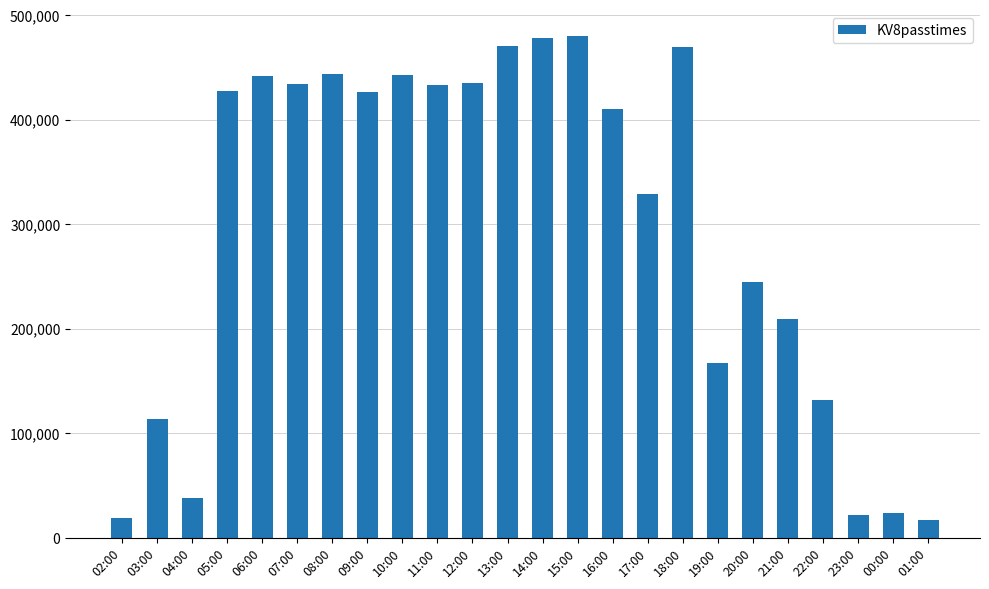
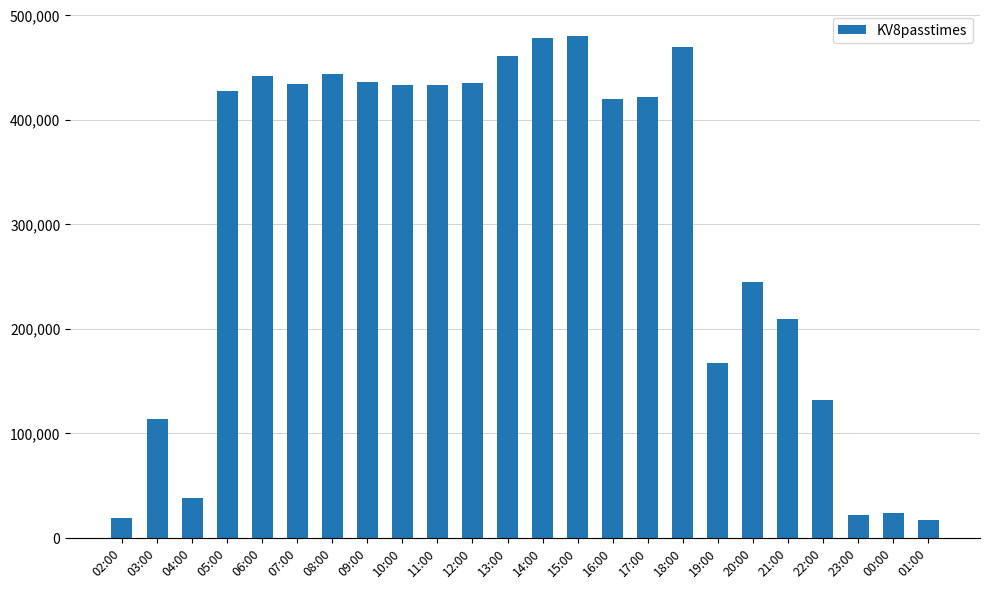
  {
    "02:00": "19,000",
    "03:00": "114,000",
    "04:00": "38,000",
    "05:00": "427,000",
    "06:00": "441,000",
    "07:00": "434,000",
    "08:00": "444,000",
-   "09:00": "427,000",
-   "10:00": "443,000",
+   "09:00": "436,000",
+   "10:00": "433,000",
    "11:00": "433,000",
    "12:00": "435,000",
-   "13:00": "470,000",
+   "13:00": "461,000",
    "14:00": "478,000",
    "15:00": "480,000",
-   "16:00": "410,000",
-   "17:00": "329,000",
+   "16:00": "419,000",
+   "17:00": "421,000",
    "18:00": "470,000",
    "19:00": "168,000",
    "20:00": "245,000",
    "21:00": "209,000",
    "22:00": "131,000",
    "23:00": "22,000",
    "00:00": "24,000",
    "01:00": "17,000"
  }
